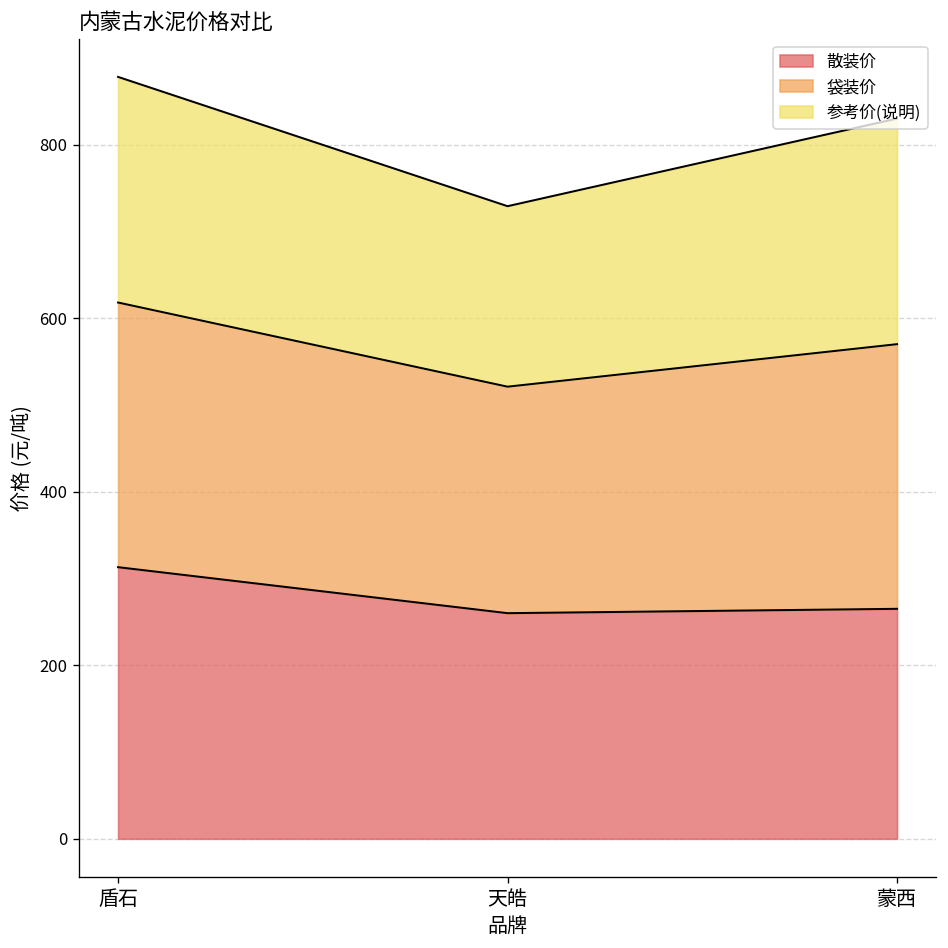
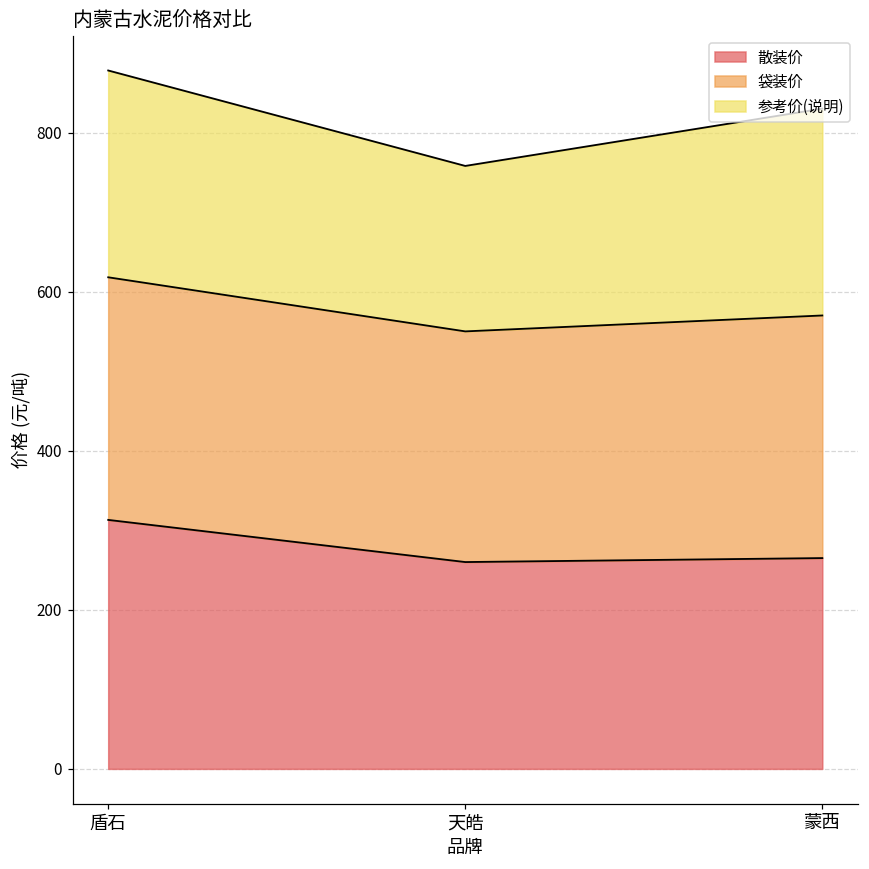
  {
    "散装价": {
      "盾石": 310,
      "天皓": 260,
      "蒙西": 270
    },
    "袋装价": {
      "盾石": 310,
-     "天皓": 260,
+     "天皓": 290,
      "蒙西": 310
    },
    "参考价(说明)": {
      "盾石": 260,
      "天皓": 210
    }
  }
